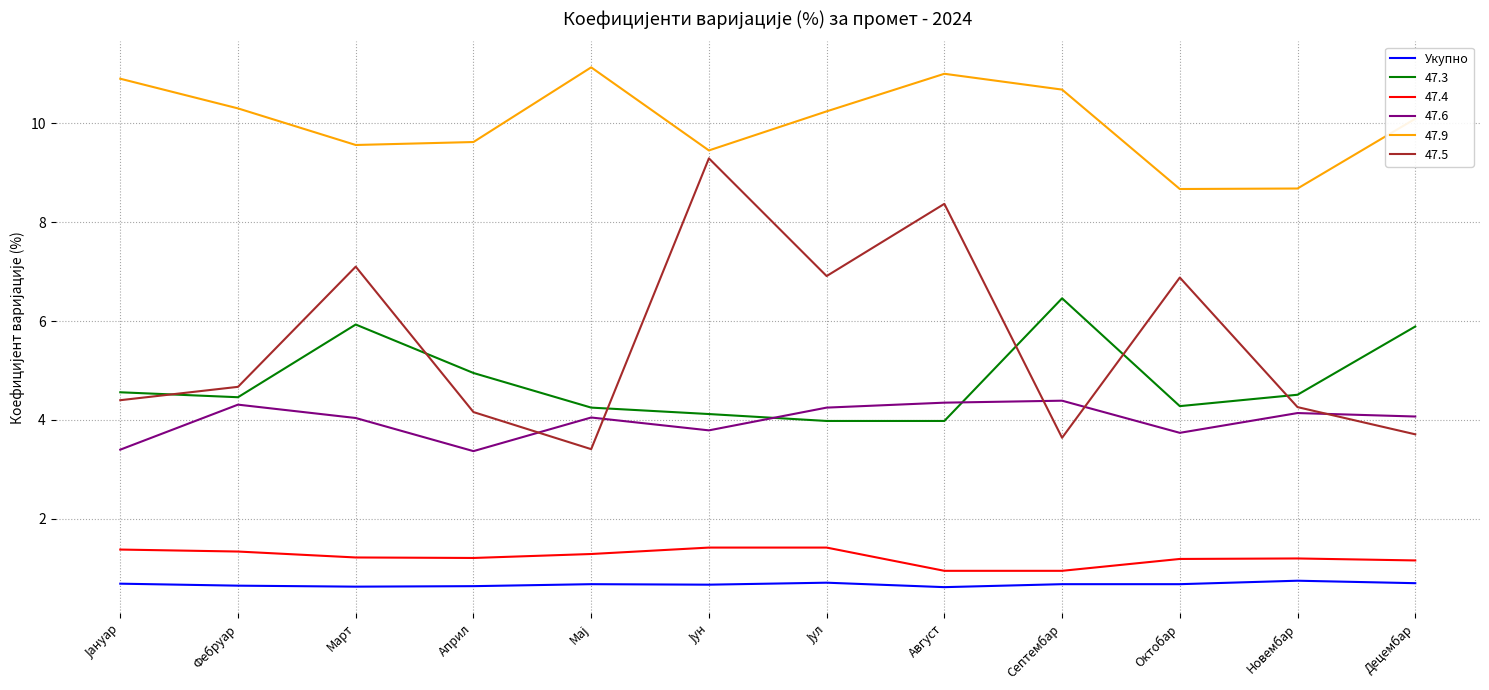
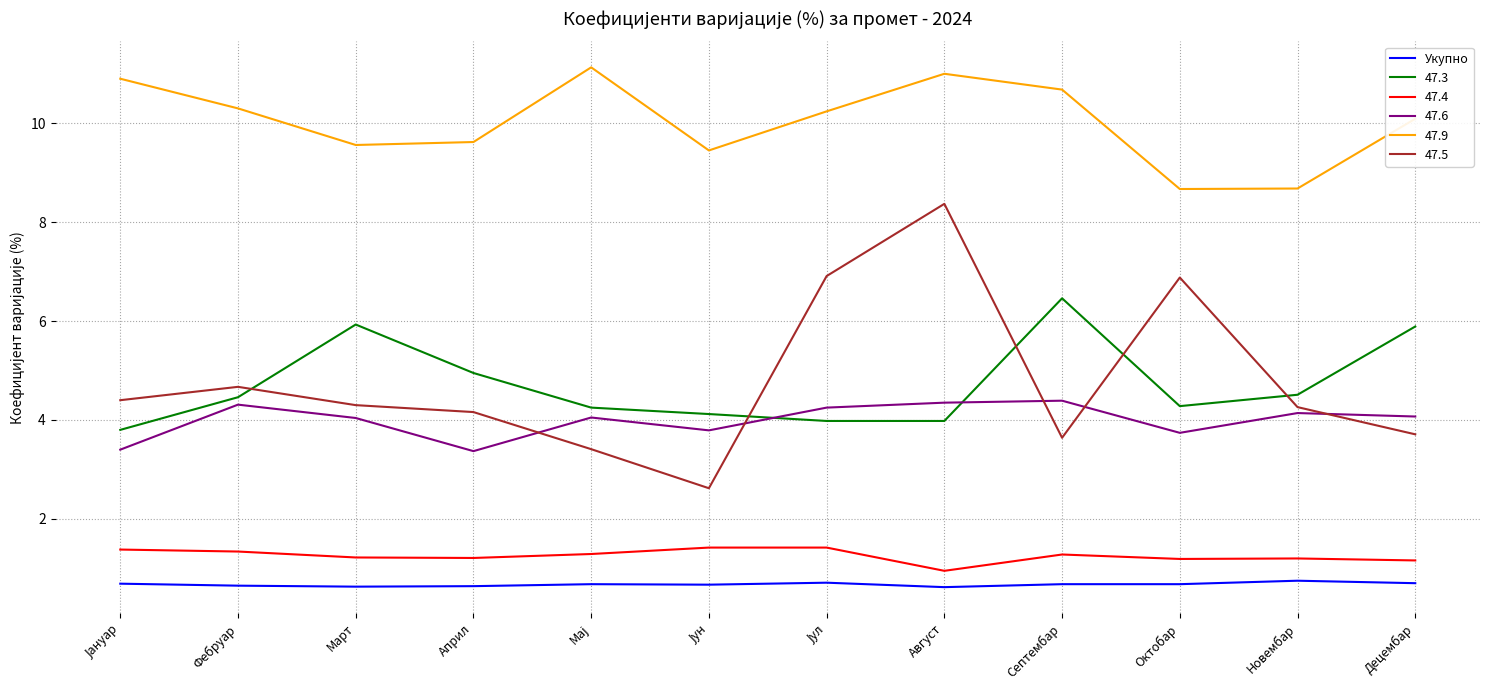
  {
    "Укупно": {
      "Јануар": 0.7,
      "Фебруар": 0.7,
      "Март": 0.6,
      "Април": 0.6,
      "Мај": 0.7,
      "Јун": 0.7,
      "Јул": 0.7,
      "Август": 0.6,
      "Септембар": 0.7,
      "Октобар": 0.7,
      "Новембар": 0.8,
      "Децембар": 0.7
    },
    "47.3": {
-     "Јануар": 4.6,
+     "Јануар": 3.8,
      "Фебруар": 4.5,
      "Март": 5.9,
      "Април": 5.0,
      "Мај": 4.3,
      "Јун": 4.1,
      "Јул": 4.0,
      "Август": 4.0,
      "Септембар": 6.5,
      "Октобар": 4.3,
      "Новембар": 4.5,
      "Децембар": 5.9
    },
    "47.4": {
      "Јануар": 1.4,
      "Фебруар": 1.3,
      "Март": 1.2,
      "Април": 1.2,
      "Мај": 1.3,
      "Јун": 1.4,
      "Јул": 1.4,
      "Август": 1.0,
-     "Септембар": 1.0,
+     "Септембар": 1.3,
      "Октобар": 1.2,
      "Новембар": 1.2,
      "Децембар": 1.2
    },
    "47.6": {
      "Јануар": 3.4,
      "Фебруар": 4.3,
      "Март": 4.0,
      "Април": 3.4,
      "Мај": 4.1,
      "Јун": 3.8,
      "Јул": 4.3,
      "Август": 4.4,
      "Септембар": 4.4,
      "Октобар": 3.7,
      "Новембар": 4.1,
      "Децембар": 4.1
    },
    "47.9": {
      "Јануар": 10.9,
      "Фебруар": 10.3,
      "Март": 9.6,
      "Април": 9.6,
      "Мај": 11.1,
      "Јун": 9.5,
      "Јул": 10.2,
      "Август": 11.0,
      "Септембар": 10.7,
      "Октобар": 8.7,
      "Новембар": 8.7
    },
    "47.5": {
      "Јануар": 4.4,
      "Фебруар": 4.7,
-     "Март": 7.1,
+     "Март": 4.3,
      "Април": 4.2,
      "Мај": 3.4,
-     "Јун": 9.3,
+     "Јун": 2.6,
      "Јул": 6.9,
      "Август": 8.4,
      "Септембар": 3.6,
      "Октобар": 6.9,
      "Новембар": 4.3,
      "Децембар": 3.7
    }
  }
